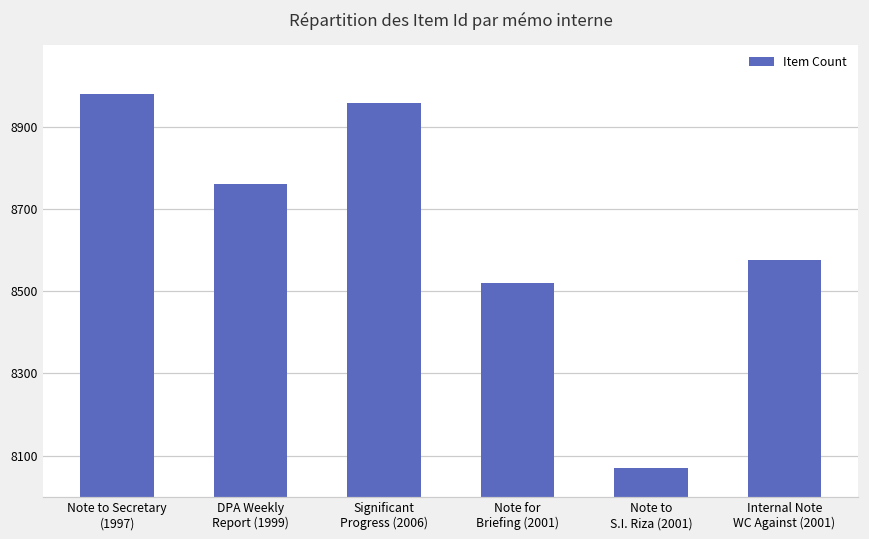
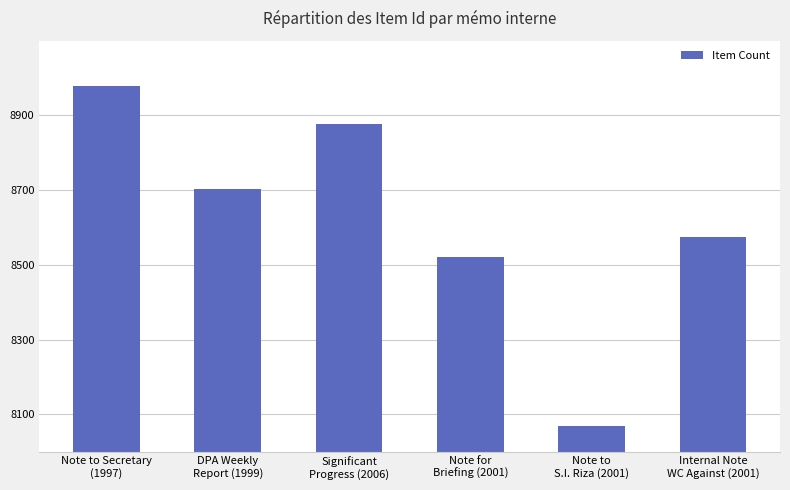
  {
    "Note to Secretary (1997)": 8980,
-   "DPA Weekly Report (1999)": 8760,
-   "Significant Progress (2006)": 8960,
+   "DPA Weekly Report (1999)": 8700,
+   "Significant Progress (2006)": 8880,
    "Note for Briefing (2001)": 8520,
    "Note to S.I. Riza (2001)": 8070,
    "Internal Note WC Against (2001)": 8580
  }
